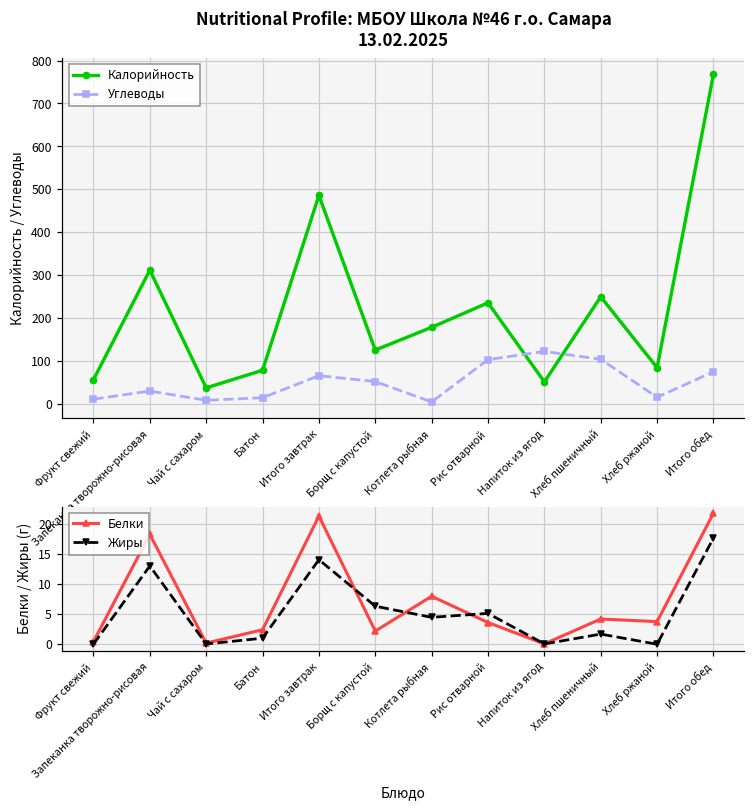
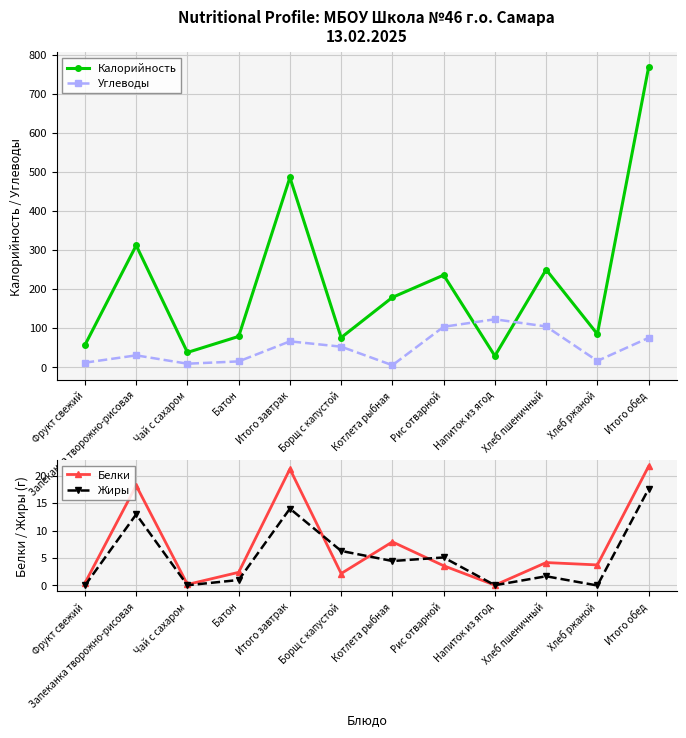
  {
    "Nutritional Profile: МБОУ Школа №46 г.о. Самара 13.02.2025": {
      "Калорийность": {
        "Фрукт свежий": 60,
        "Чай с сахаром": 40,
        "Батон": 80,
        "Итого завтрак": 490,
-       "Борщ с капустой": 130,
+       "Борщ с капустой": 80,
        "Котлета рыбная": 180,
        "Рис отварной": 240,
-       "Напиток из ягод": 50,
+       "Напиток из ягод": 30,
        "Хлеб пшеничный": 250,
        "Хлеб ржаной": 90,
        "Итого обед": 770
      },
      "Углеводы": {
        "Фрукт свежий": 10,
        "Чай с сахаром": 10,
        "Батон": 20,
        "Итого завтрак": 70,
        "Борщ с капустой": 50,
        "Котлета рыбная": 10,
        "Рис отварной": 100,
        "Напиток из ягод": 120,
        "Хлеб пшеничный": 100,
        "Хлеб ржаной": 20,
        "Итого обед": 80
      }
    }
  }
